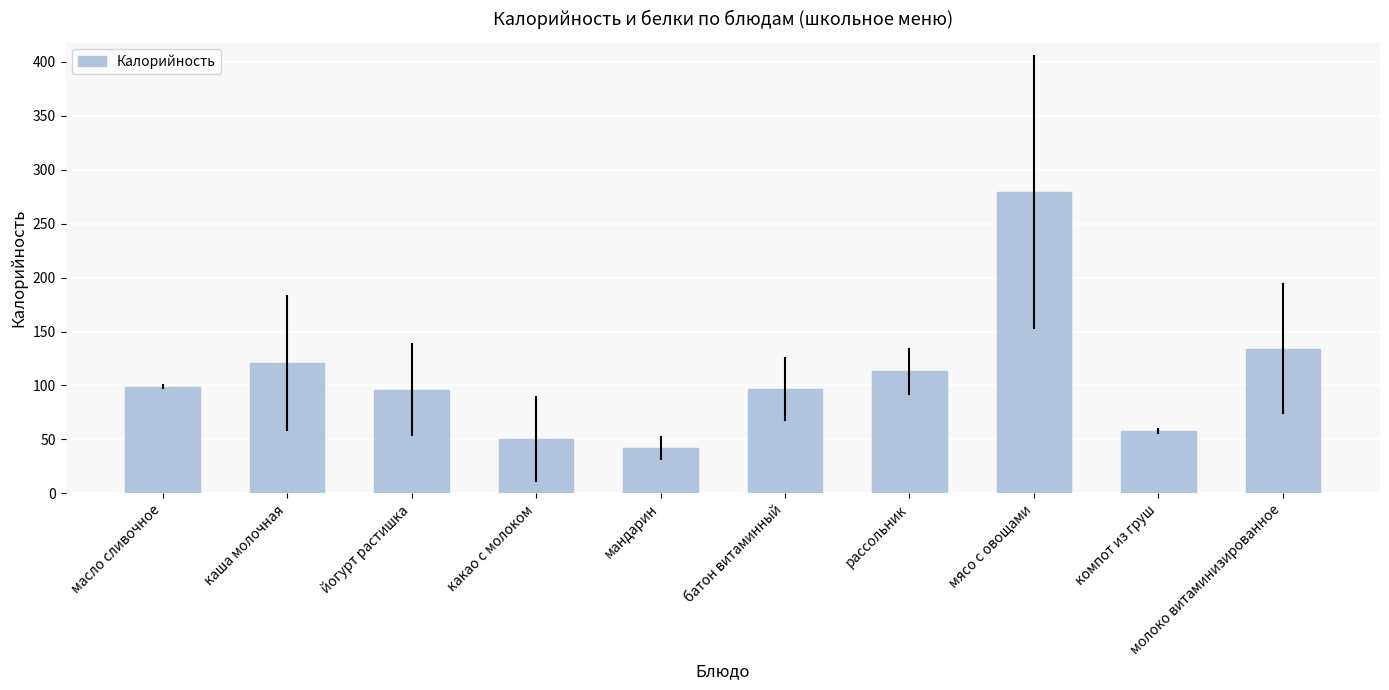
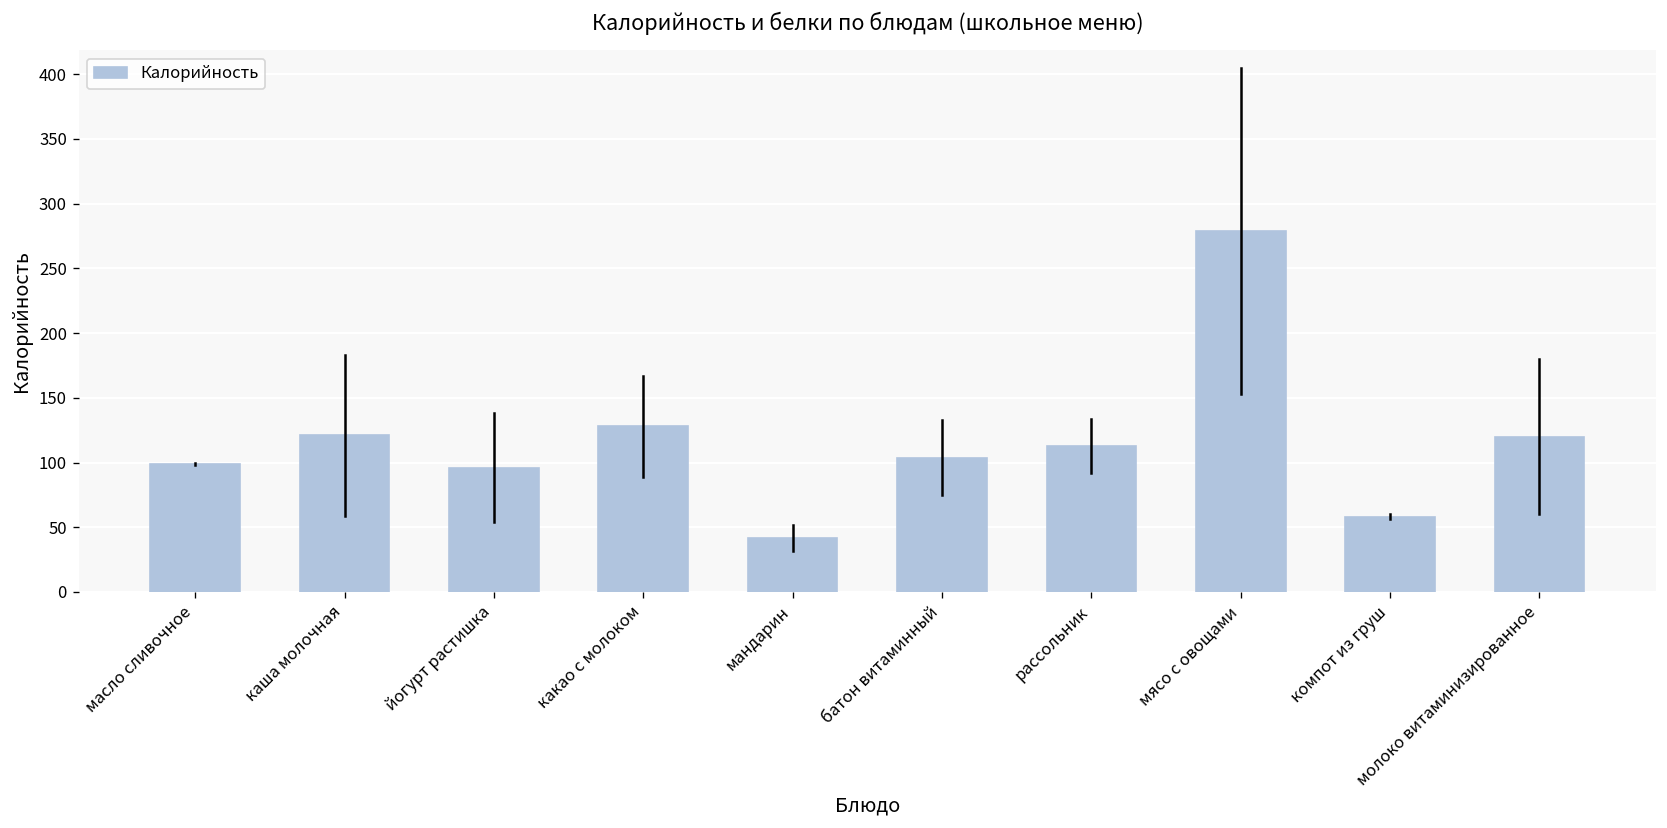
  {
    "Калорийность": {
      "масло сливочное": 99,
      "каша молочная": 121,
      "йогурт растишка": 96,
-     "какао с молоком": 50,
+     "какао с молоком": 128,
      "мандарин": 42,
-     "батон витаминный": 97,
+     "батон витаминный": 104,
      "рассольник": 113,
      "мясо с овощами": 279,
      "компот из груш": 58,
-     "молоко витаминизированное": 134
+     "молоко витаминизированное": 120
    }
  }
